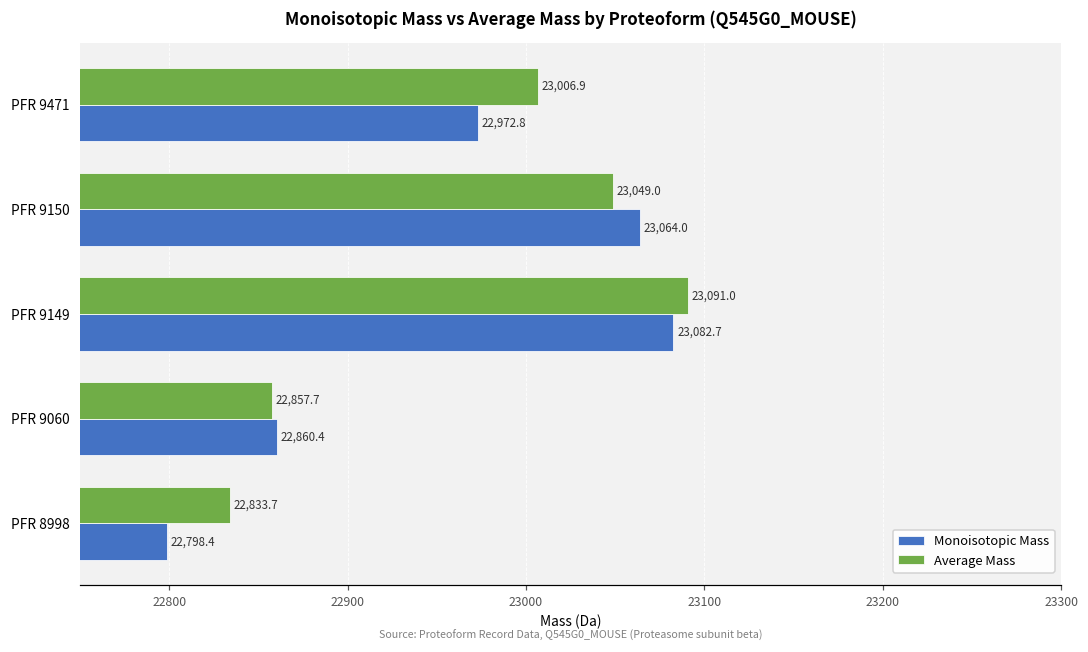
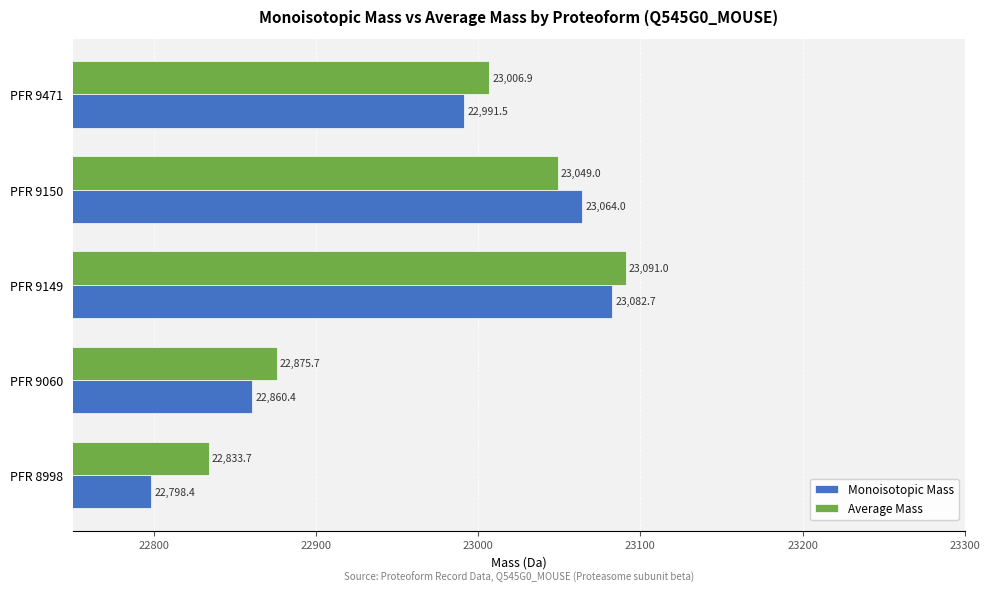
  {
    "Monoisotopic Mass": {
-     "PFR 9471": "22,972.8",
+     "PFR 9471": "22,991.5",
      "PFR 9150": "23,064.0",
      "PFR 9149": "23,082.7",
      "PFR 9060": "22,860.4",
      "PFR 8998": "22,798.4"
    },
    "Average Mass": {
      "PFR 9471": "23,006.9",
      "PFR 9150": "23,049.0",
      "PFR 9149": "23,091.0",
-     "PFR 9060": "22,857.7",
+     "PFR 9060": "22,875.7",
      "PFR 8998": "22,833.7"
    }
  }
